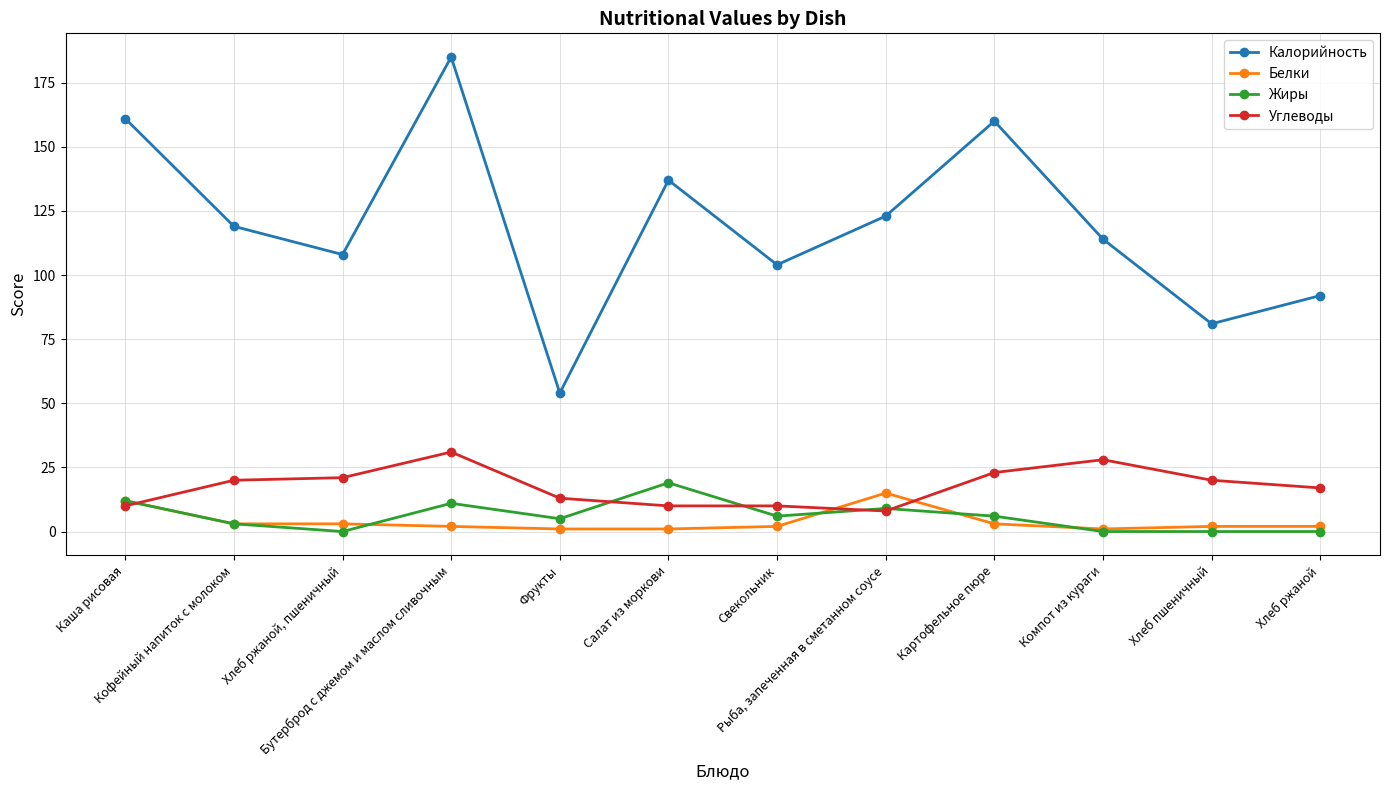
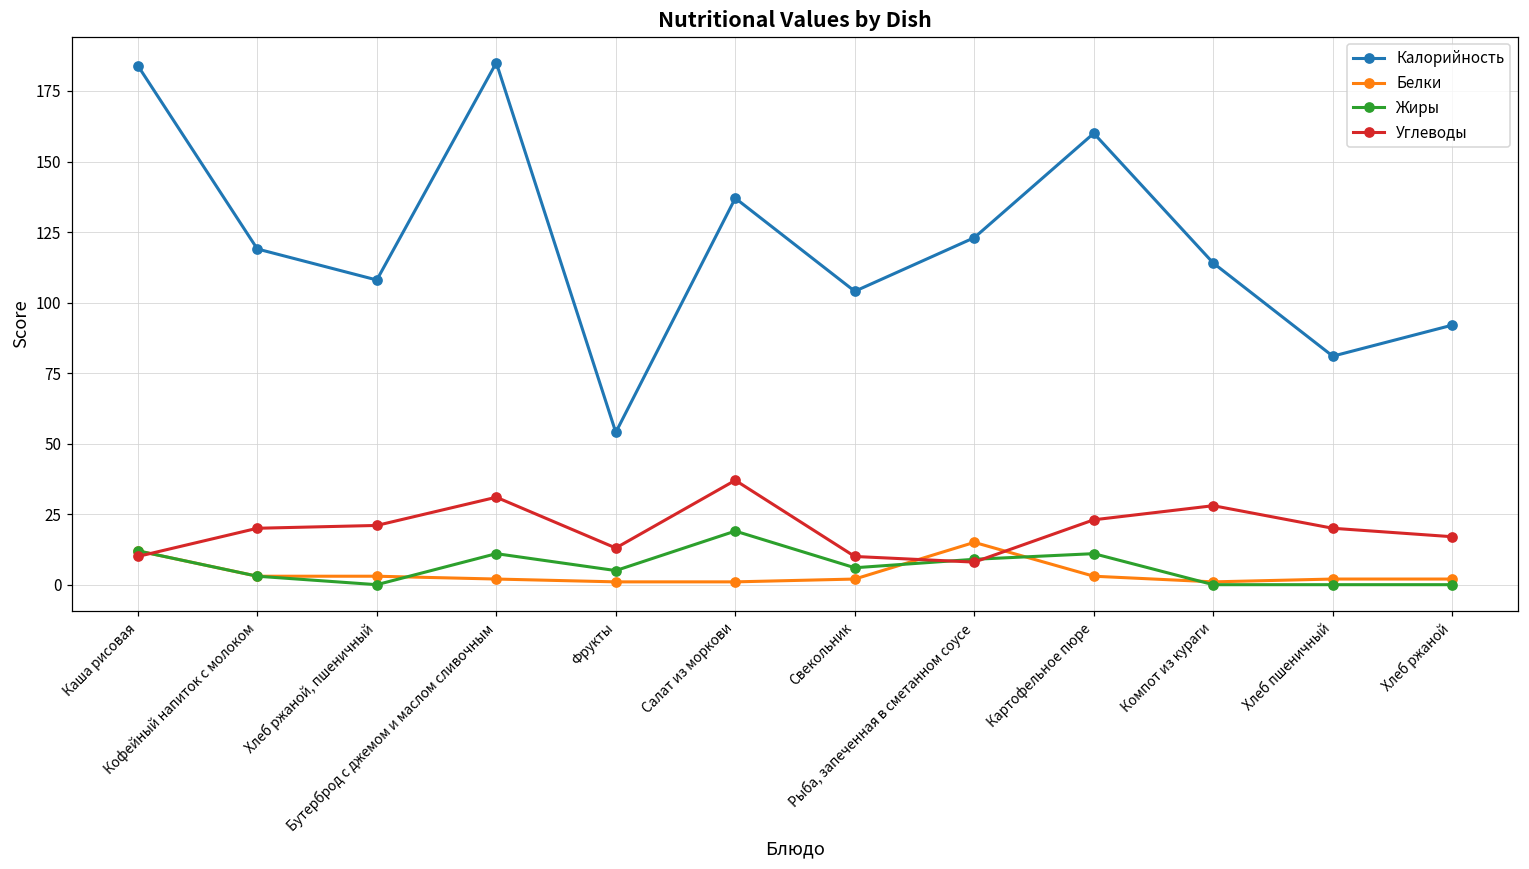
  {
    "Калорийность": {
-     "Каша рисовая": 161,
+     "Каша рисовая": 184,
      "Кофейный напиток с молоком": 119,
      "Хлеб ржаной, пшеничный": 108,
      "Бутерброд с джемом и маслом сливочным": 185,
      "Фрукты": 54,
      "Салат из моркови": 137,
      "Свекольник": 104,
      "Рыба, запеченная в сметанном соусе": 123,
      "Картофельное пюре": 160,
      "Компот из кураги": 114,
      "Хлеб пшеничный": 81,
      "Хлеб ржаной": 92
    },
    "Белки": {
      "Хлеб ржаной, пшеничный": 3,
      "Бутерброд с джемом и маслом сливочным": 2,
      "Фрукты": 1,
      "Салат из моркови": 1,
      "Свекольник": 2,
      "Рыба, запеченная в сметанном соусе": 15,
      "Картофельное пюре": 3,
      "Хлеб пшеничный": 2,
      "Хлеб ржаной": 2
    },
    "Жиры": {
      "Хлеб ржаной, пшеничный": 0,
      "Бутерброд с джемом и маслом сливочным": 11,
      "Фрукты": 5,
      "Салат из моркови": 19,
      "Свекольник": 6,
-     "Картофельное пюре": 6,
+     "Картофельное пюре": 11,
      "Хлеб пшеничный": 0,
      "Хлеб ржаной": 0
    },
    "Углеводы": {
      "Каша рисовая": 10,
      "Кофейный напиток с молоком": 20,
      "Хлеб ржаной, пшеничный": 21,
      "Бутерброд с джемом и маслом сливочным": 31,
      "Фрукты": 13,
-     "Салат из моркови": 10,
+     "Салат из моркови": 37,
      "Свекольник": 10,
      "Картофельное пюре": 23,
      "Компот из кураги": 28,
      "Хлеб пшеничный": 20,
      "Хлеб ржаной": 17
    }
  }
